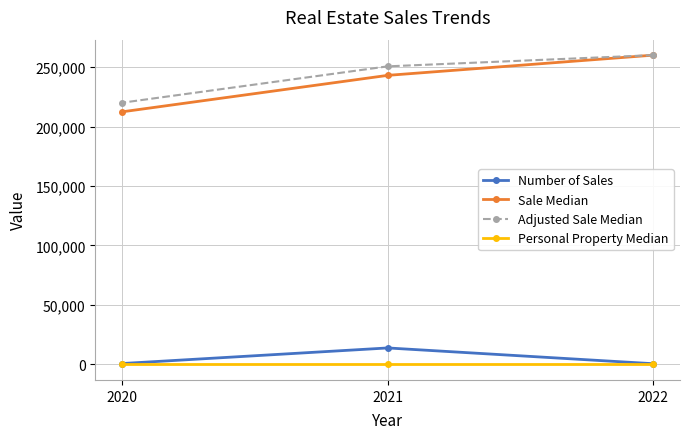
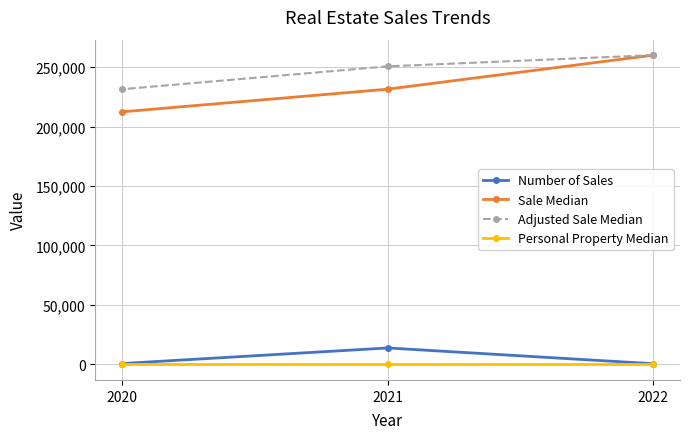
  {
    "Number of Sales": {
      "2021": "14,000"
    },
    "Sale Median": {
      "2020": "212,000",
-     "2021": "243,000"
+     "2021": "231,000"
    },
    "Adjusted Sale Median": {
-     "2020": "220,000",
+     "2020": "231,000",
      "2021": "251,000"
    },
    "Personal Property Median": {
      "2021": "0"
    }
  }
